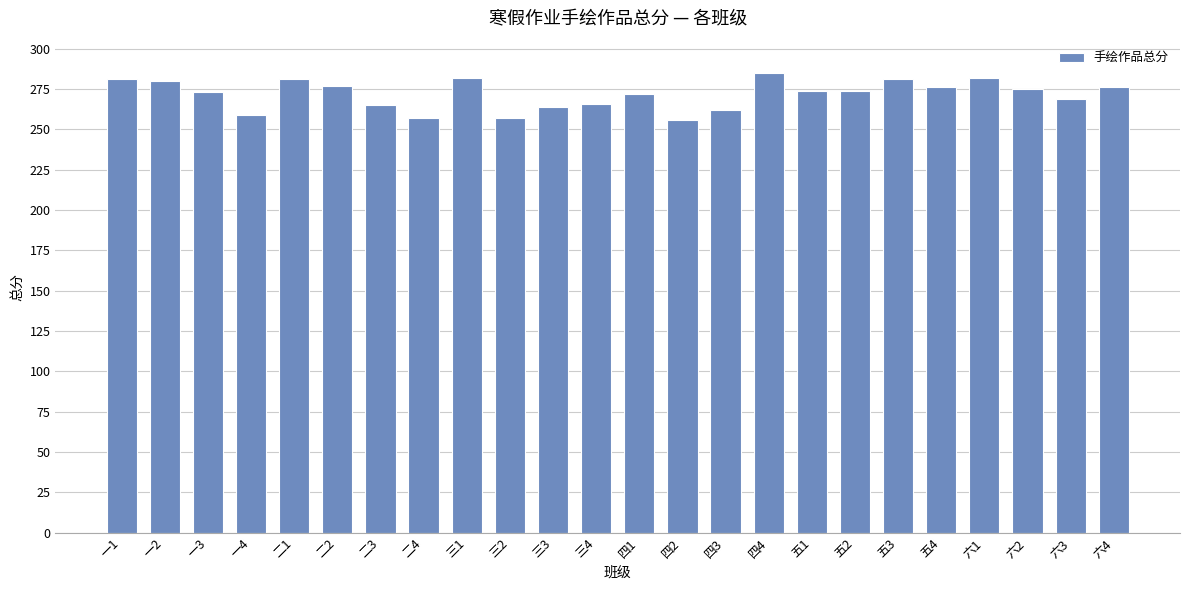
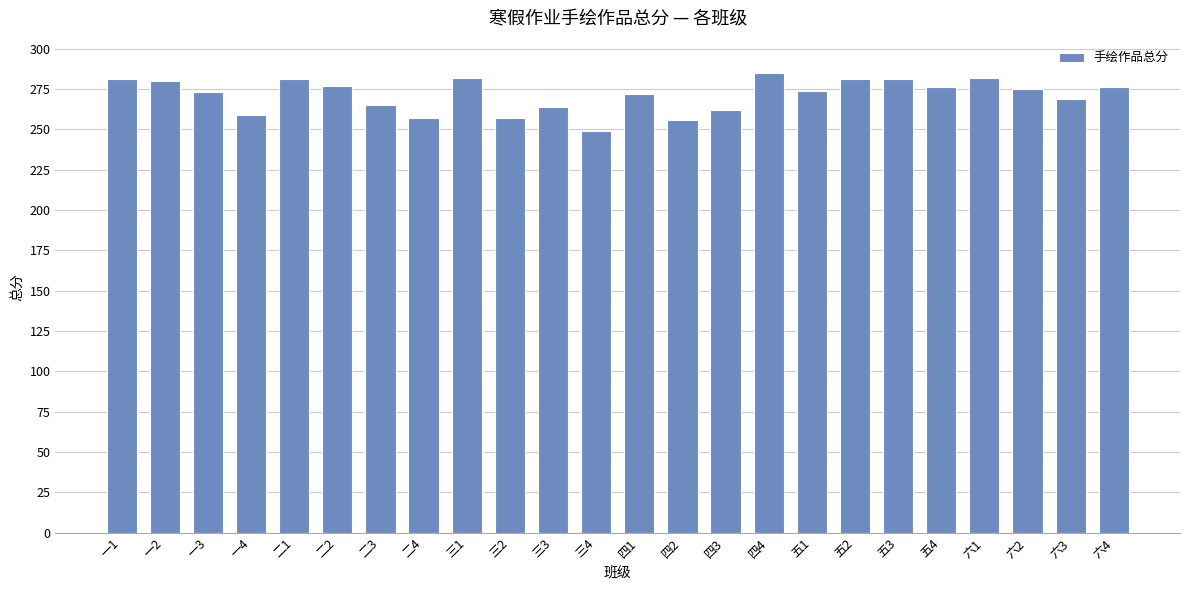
  {
    "一1": 281,
    "一2": 280,
    "一3": 273,
    "一4": 259,
    "二1": 281,
    "二2": 277,
    "二3": 265,
    "二4": 257,
    "三1": 282,
    "三2": 257,
    "三3": 264,
-   "三4": 266,
+   "三4": 249,
    "四1": 272,
    "四2": 256,
    "四3": 262,
    "四4": 285,
    "五1": 274,
-   "五2": 274,
+   "五2": 281,
    "五3": 281,
    "五4": 276,
    "六1": 282,
    "六2": 275,
    "六3": 269,
    "六4": 276
  }
